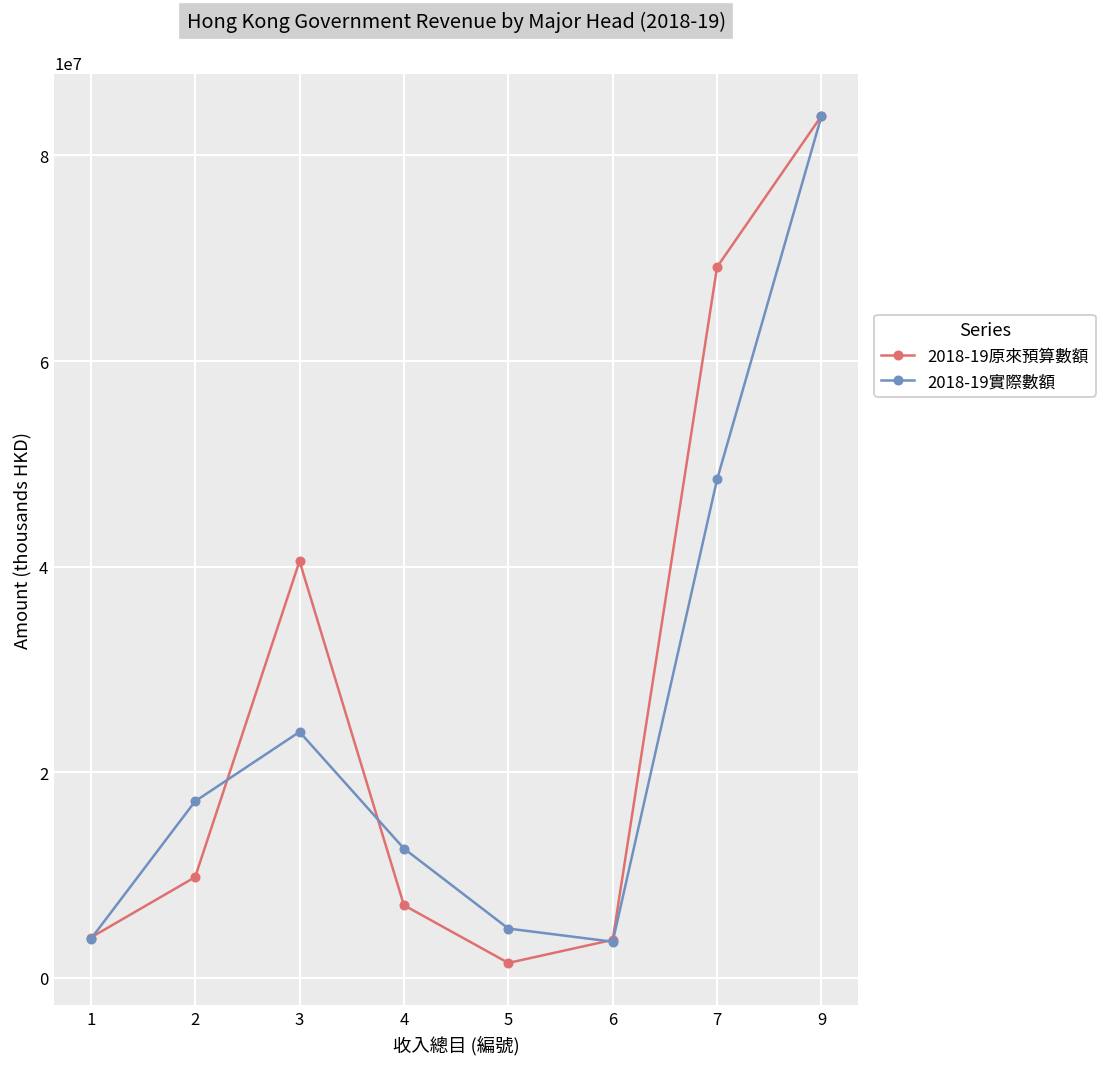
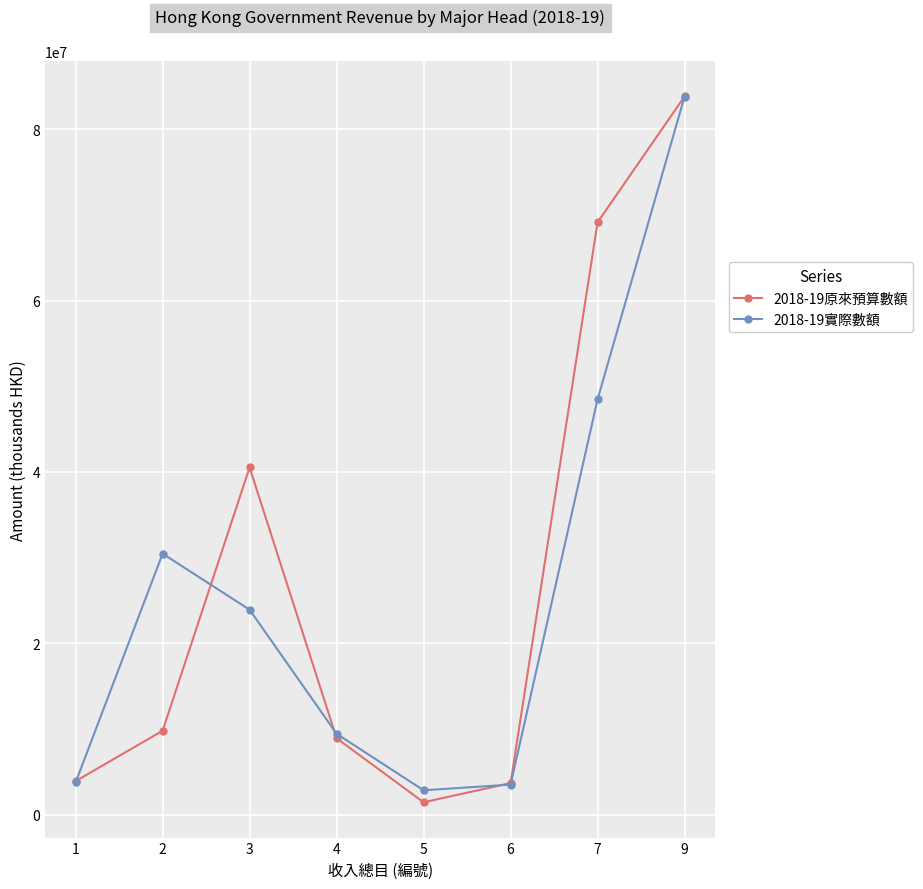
  {
    "2018-19原來預算數額": {
      "2": 10000000,
      "3": 41000000,
-     "4": 7000000,
+     "4": 9000000,
      "5": 1000000,
      "7": 69000000
    },
    "2018-19實際數額": {
-     "2": 17000000,
+     "2": 30000000,
      "3": 24000000,
-     "4": 13000000,
-     "5": 5000000,
+     "4": 9000000,
+     "5": 3000000,
      "7": 48000000
    }
  }
